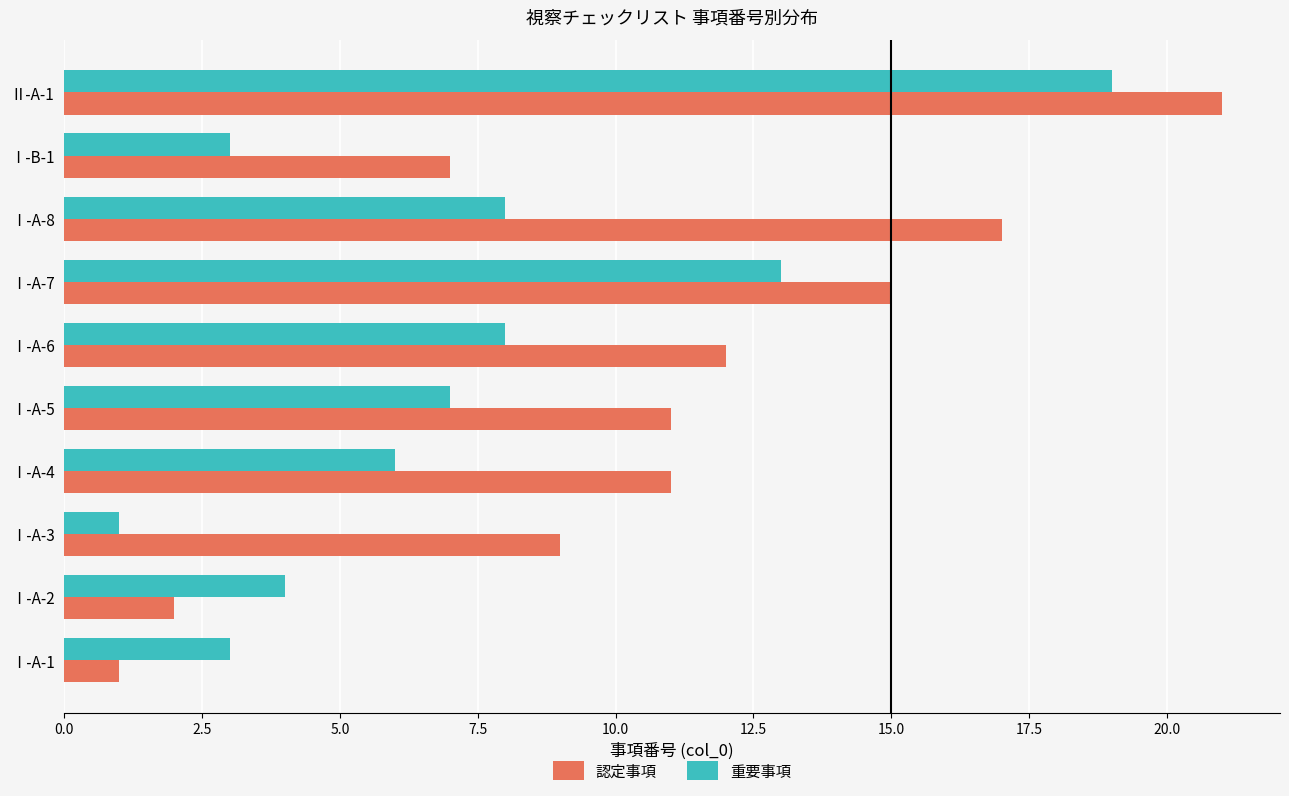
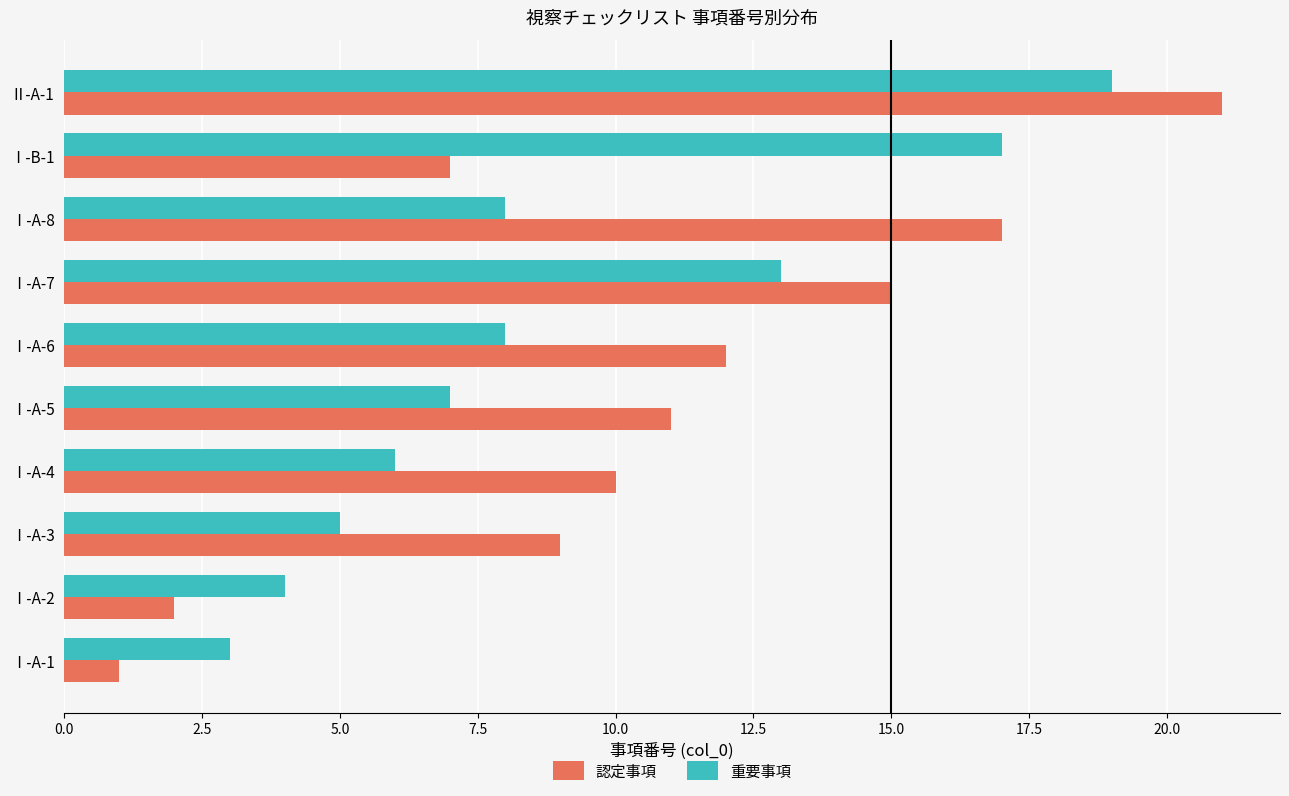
  {
    "認定事項": {
      "Ⅱ-A-1": 21,
      "Ⅰ-B-1": 7,
      "Ⅰ-A-8": 17,
      "Ⅰ-A-7": 15,
      "Ⅰ-A-6": 12,
      "Ⅰ-A-5": 11,
-     "Ⅰ-A-4": 11,
+     "Ⅰ-A-4": 10,
      "Ⅰ-A-3": 9,
      "Ⅰ-A-2": 2,
      "Ⅰ-A-1": 1
    },
    "重要事項": {
      "Ⅱ-A-1": 19,
-     "Ⅰ-B-1": 3,
+     "Ⅰ-B-1": 17,
      "Ⅰ-A-8": 8,
      "Ⅰ-A-7": 13,
      "Ⅰ-A-6": 8,
      "Ⅰ-A-5": 7,
      "Ⅰ-A-4": 6,
-     "Ⅰ-A-3": 1,
+     "Ⅰ-A-3": 5,
      "Ⅰ-A-2": 4,
      "Ⅰ-A-1": 3
    }
  }
